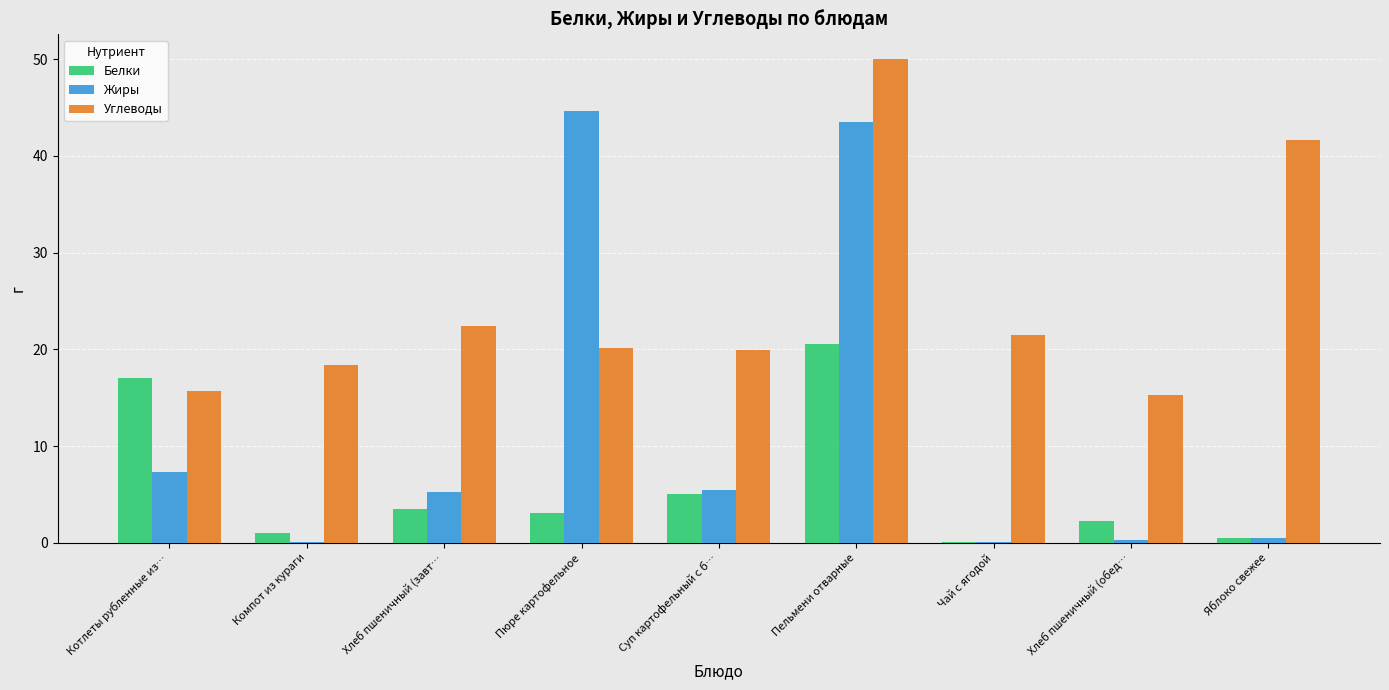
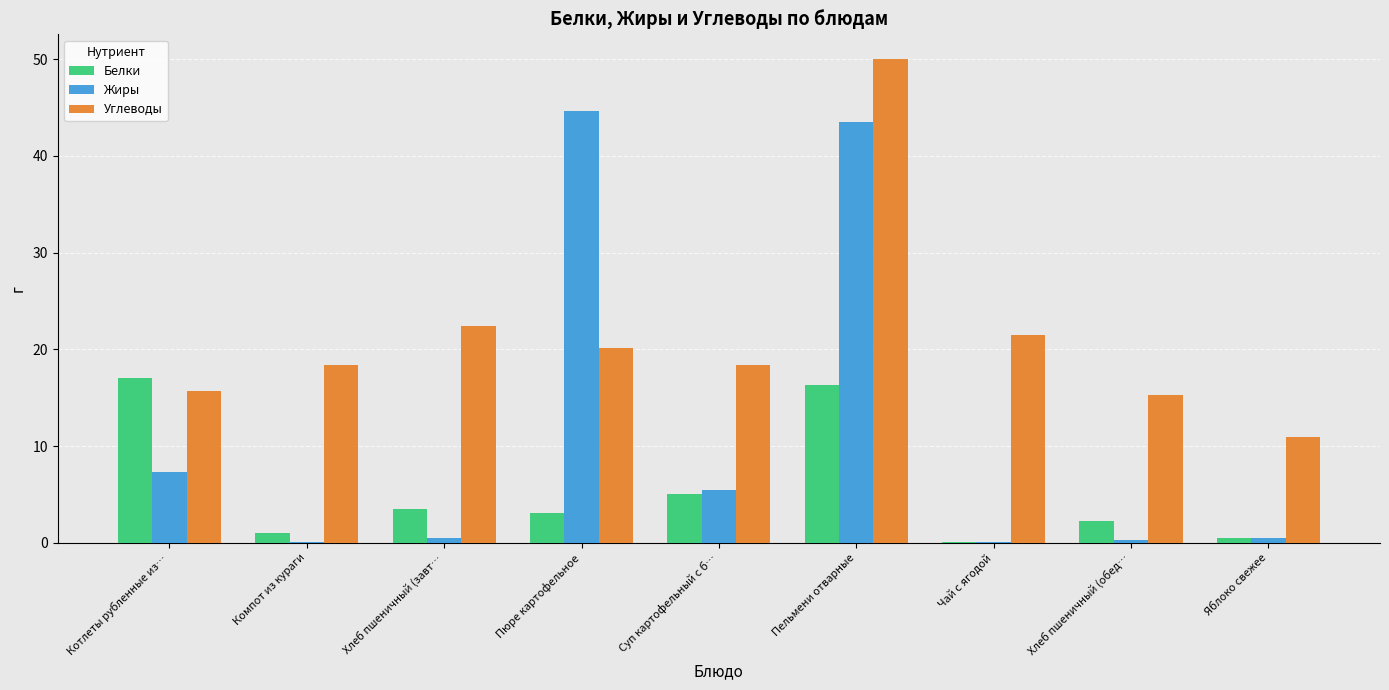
  {
    "Белки": {
      "Котлеты рубленные из…": 17,
      "Компот из кураги": 1,
      "Хлеб пшеничный (завт…": 3,
      "Пюре картофельное": 3,
      "Суп картофельный с б…": 5,
-     "Пельмени отварные": 21,
+     "Пельмени отварные": 16,
      "Хлеб пшеничный (обед…": 2,
      "Яблоко свежее": 0
    },
    "Жиры": {
      "Котлеты рубленные из…": 7,
-     "Хлеб пшеничный (завт…": 5,
+     "Хлеб пшеничный (завт…": 0,
      "Пюре картофельное": 45,
      "Суп картофельный с б…": 5,
      "Пельмени отварные": 43,
      "Хлеб пшеничный (обед…": 0,
      "Яблоко свежее": 0
    },
    "Углеводы": {
      "Котлеты рубленные из…": 16,
      "Компот из кураги": 18,
      "Хлеб пшеничный (завт…": 22,
      "Пюре картофельное": 20,
-     "Суп картофельный с б…": 20,
+     "Суп картофельный с б…": 18,
      "Пельмени отварные": 50,
      "Чай с ягодой": 22,
      "Хлеб пшеничный (обед…": 15,
-     "Яблоко свежее": 42
+     "Яблоко свежее": 11
    }
  }
